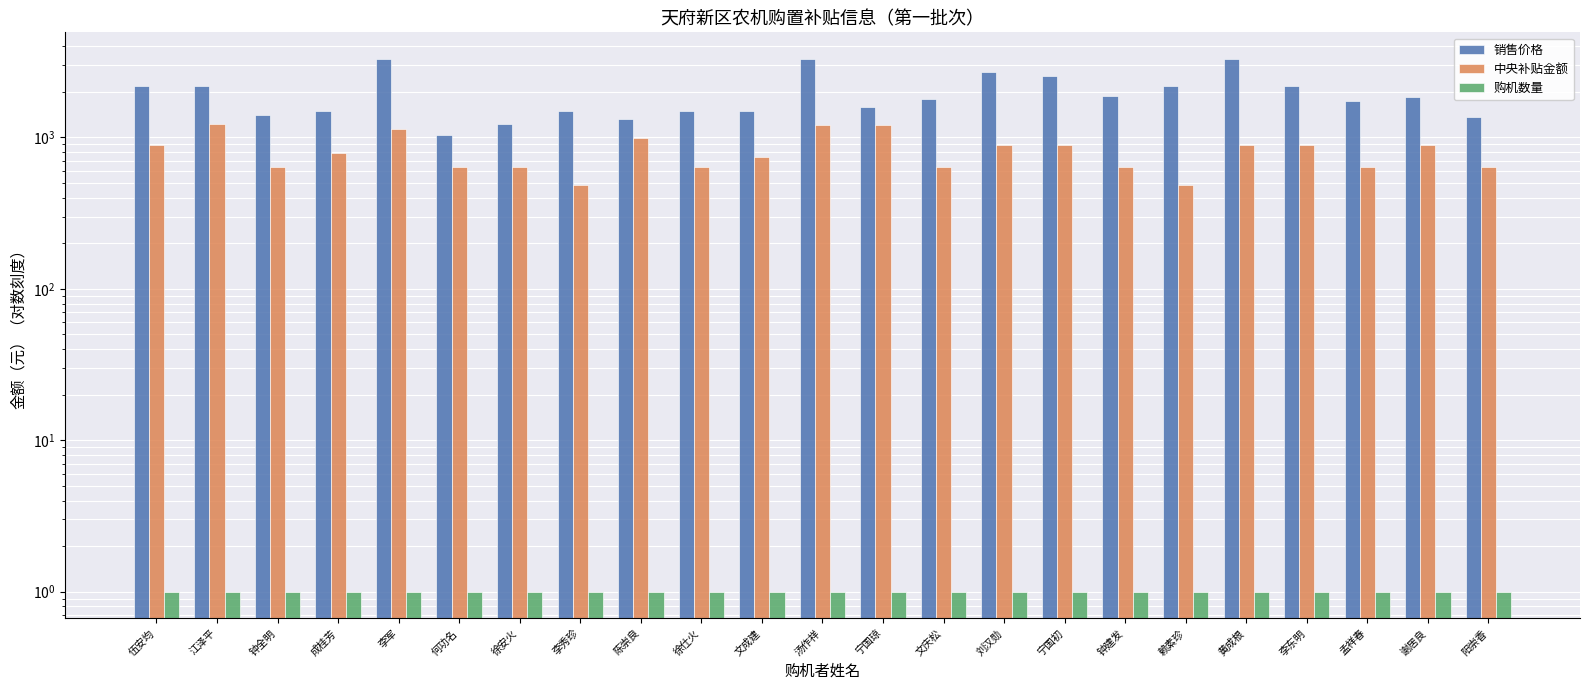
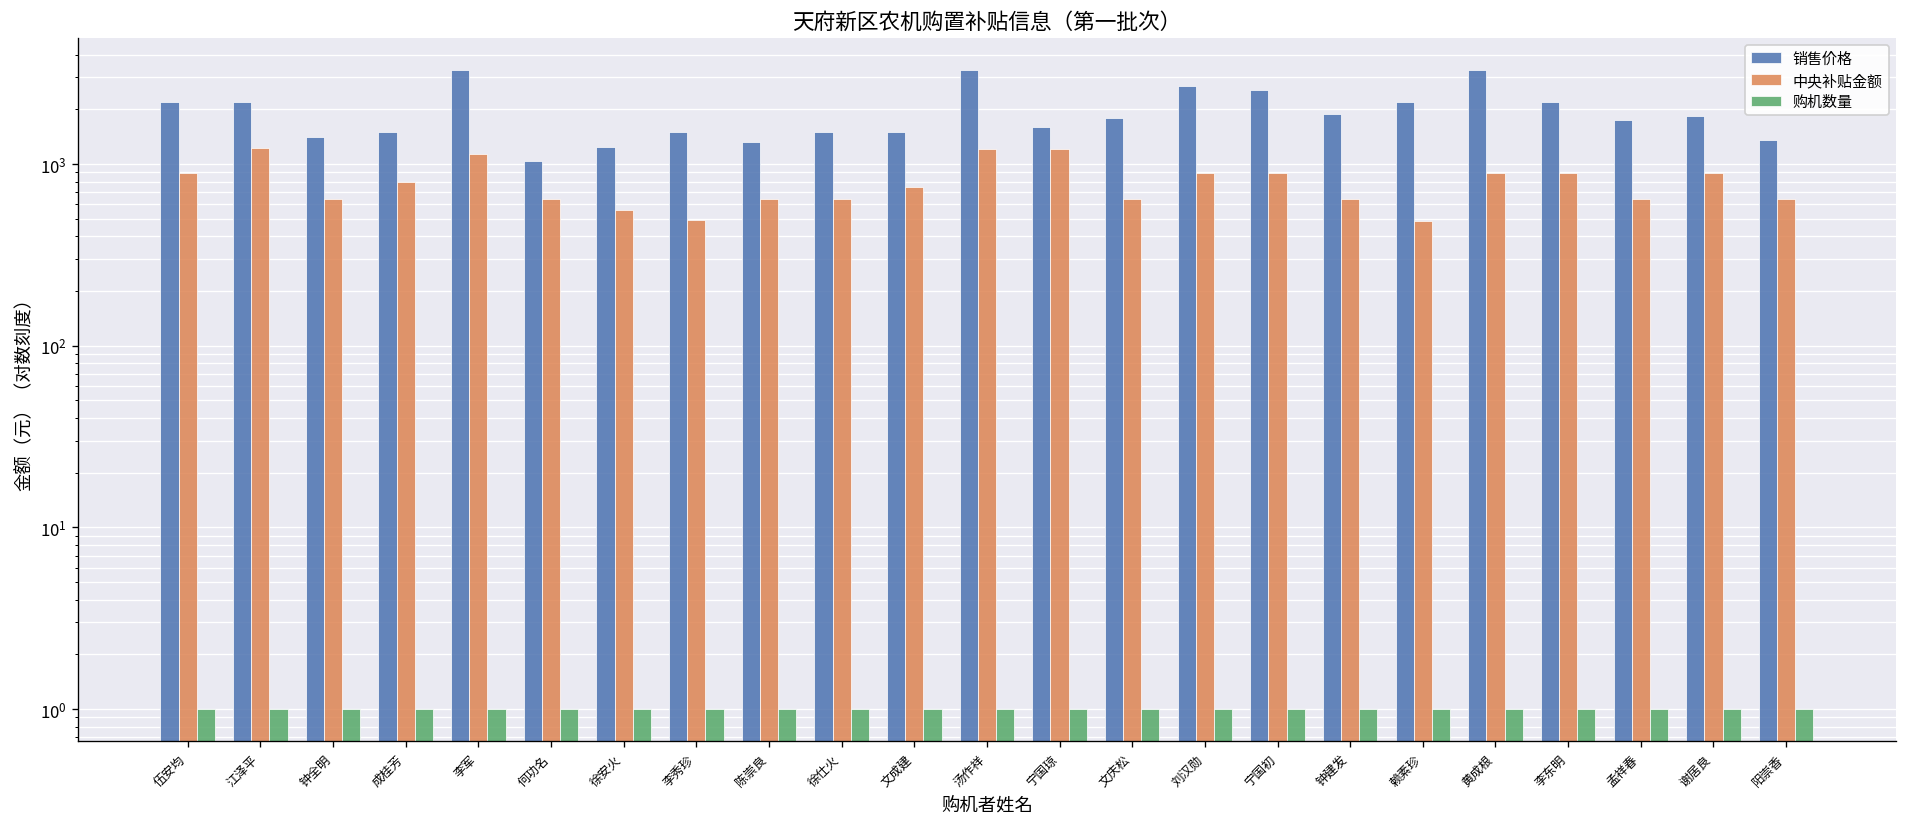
  {
    "销售价格": {
      "伍安均": 2200,
      "江泽平": 2200,
      "钟全明": 1400,
      "成桂芳": 1500,
      "李军": 3300,
      "何功名": 1000,
      "徐安火": 1200,
      "李秀珍": 1500,
      "陈崇良": 1300,
      "徐仕火": 1500,
      "文成建": 1500,
      "汤作祥": 3300,
      "宁国琼": 1600,
      "文庆松": 1800,
      "刘汉勋": 2700,
      "宁国初": 2600,
      "钟建发": 1900,
      "赖素珍": 2200,
      "黄成根": 3300,
      "李东明": 2200,
      "孟祥春": 1800,
      "谢居良": 1800,
      "阳崇香": 1400
    },
    "中央补贴金额": {
      "伍安均": 900,
      "江泽平": 1200,
      "钟全明": 640,
      "成桂芳": 800,
      "李军": 1100,
      "何功名": 640,
-     "徐安火": 640,
+     "徐安火": 560,
      "李秀珍": 490,
-     "陈崇良": 1000,
+     "陈崇良": 640,
      "徐仕火": 640,
      "文成建": 700,
      "汤作祥": 1200,
      "宁国琼": 1200,
      "文庆松": 640,
      "刘汉勋": 900,
      "宁国初": 900,
      "钟建发": 640,
      "赖素珍": 490,
      "黄成根": 900,
      "李东明": 900,
      "孟祥春": 640,
      "谢居良": 900,
      "阳崇香": 640
    },
    "购机数量": {
      "伍安均": 1,
      "江泽平": 1,
      "钟全明": 1,
      "成桂芳": 1,
      "李军": 1,
      "何功名": 1,
      "徐安火": 1,
      "李秀珍": 1,
      "陈崇良": 1,
      "徐仕火": 1,
      "文成建": 1,
      "汤作祥": 1,
      "宁国琼": 1,
      "文庆松": 1,
      "刘汉勋": 1,
      "宁国初": 1,
      "钟建发": 1,
      "赖素珍": 1,
      "黄成根": 1,
      "李东明": 1,
      "孟祥春": 1,
      "谢居良": 1,
      "阳崇香": 1
    }
  }
